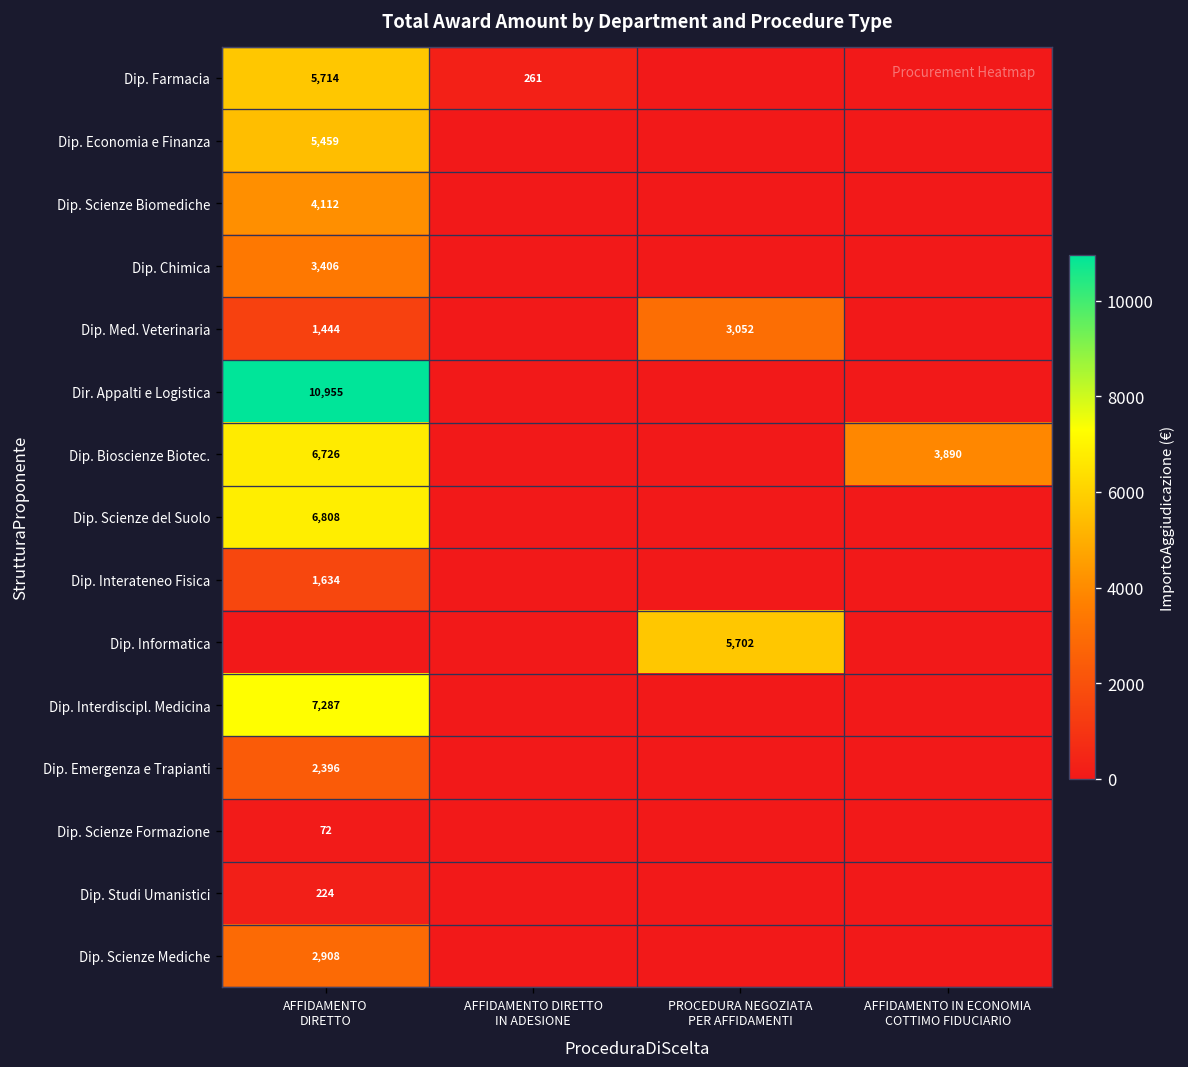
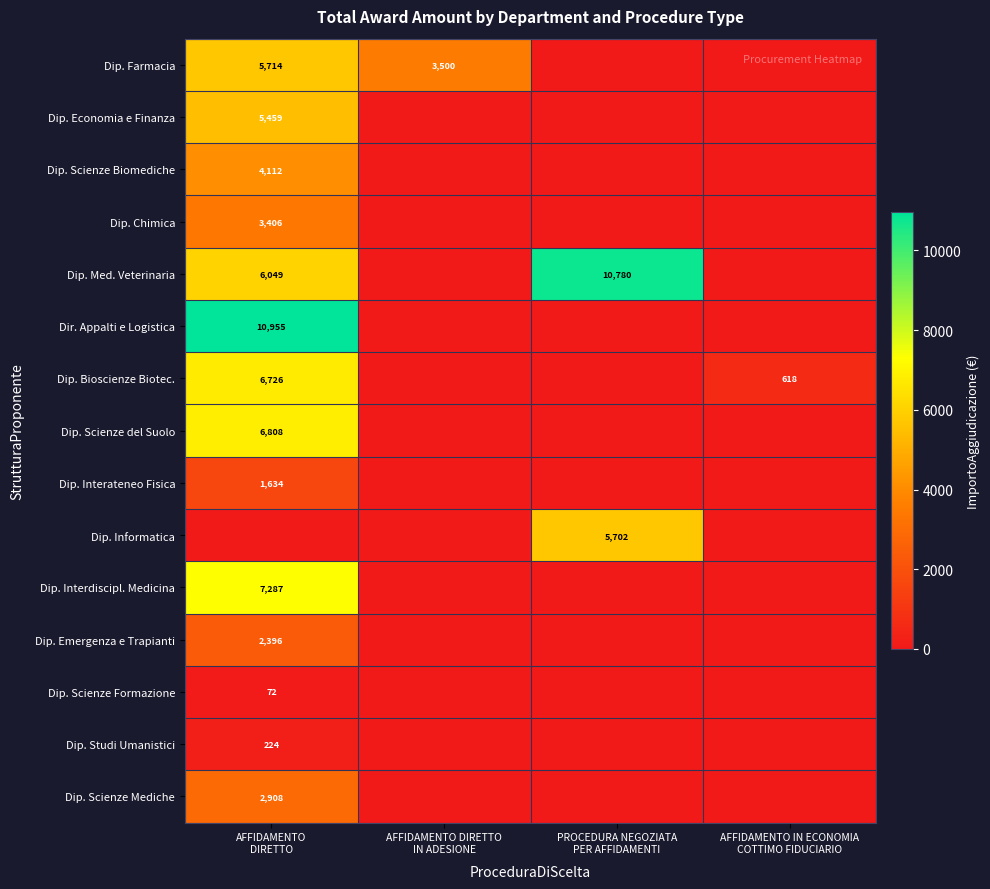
  {
    "Dip. Farmacia": {
      "AFFIDAMENTO DIRETTO": "5,714",
-     "AFFIDAMENTO DIRETTO IN ADESIONE": "261"
+     "AFFIDAMENTO DIRETTO IN ADESIONE": "3,500"
    },
    "Dip. Economia e Finanza": {
      "AFFIDAMENTO DIRETTO": "5,459"
    },
    "Dip. Scienze Biomediche": {
      "AFFIDAMENTO DIRETTO": "4,112"
    },
    "Dip. Chimica": {
      "AFFIDAMENTO DIRETTO": "3,406"
    },
    "Dip. Med. Veterinaria": {
-     "AFFIDAMENTO DIRETTO": "1,444",
-     "PROCEDURA NEGOZIATA PER AFFIDAMENTI": "3,052"
+     "AFFIDAMENTO DIRETTO": "6,049",
+     "PROCEDURA NEGOZIATA PER AFFIDAMENTI": "10,780"
    },
    "Dir. Appalti e Logistica": {
      "AFFIDAMENTO DIRETTO": "10,955"
    },
    "Dip. Bioscienze Biotec.": {
      "AFFIDAMENTO DIRETTO": "6,726",
-     "AFFIDAMENTO IN ECONOMIA COTTIMO FIDUCIARIO": "3,890"
+     "AFFIDAMENTO IN ECONOMIA COTTIMO FIDUCIARIO": "618"
    },
    "Dip. Scienze del Suolo": {
      "AFFIDAMENTO DIRETTO": "6,808"
    },
    "Dip. Interateneo Fisica": {
      "AFFIDAMENTO DIRETTO": "1,634"
    },
    "Dip. Informatica": {
      "PROCEDURA NEGOZIATA PER AFFIDAMENTI": "5,702"
    },
    "Dip. Interdiscipl. Medicina": {
      "AFFIDAMENTO DIRETTO": "7,287"
    },
    "Dip. Emergenza e Trapianti": {
      "AFFIDAMENTO DIRETTO": "2,396"
    },
    "Dip. Scienze Formazione": {
      "AFFIDAMENTO DIRETTO": "72"
    },
    "Dip. Studi Umanistici": {
      "AFFIDAMENTO DIRETTO": "224"
    },
    "Dip. Scienze Mediche": {
      "AFFIDAMENTO DIRETTO": "2,908"
    }
  }
